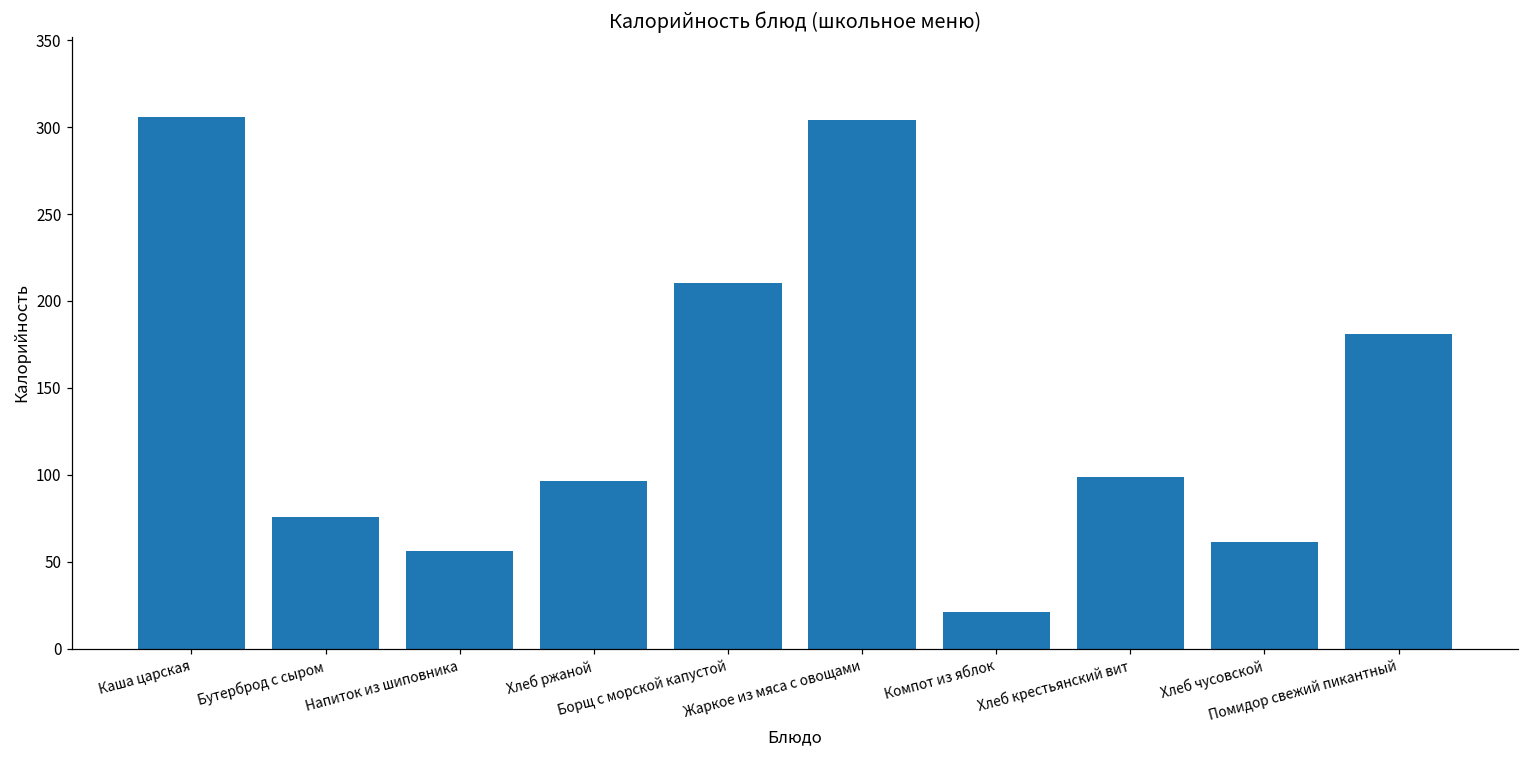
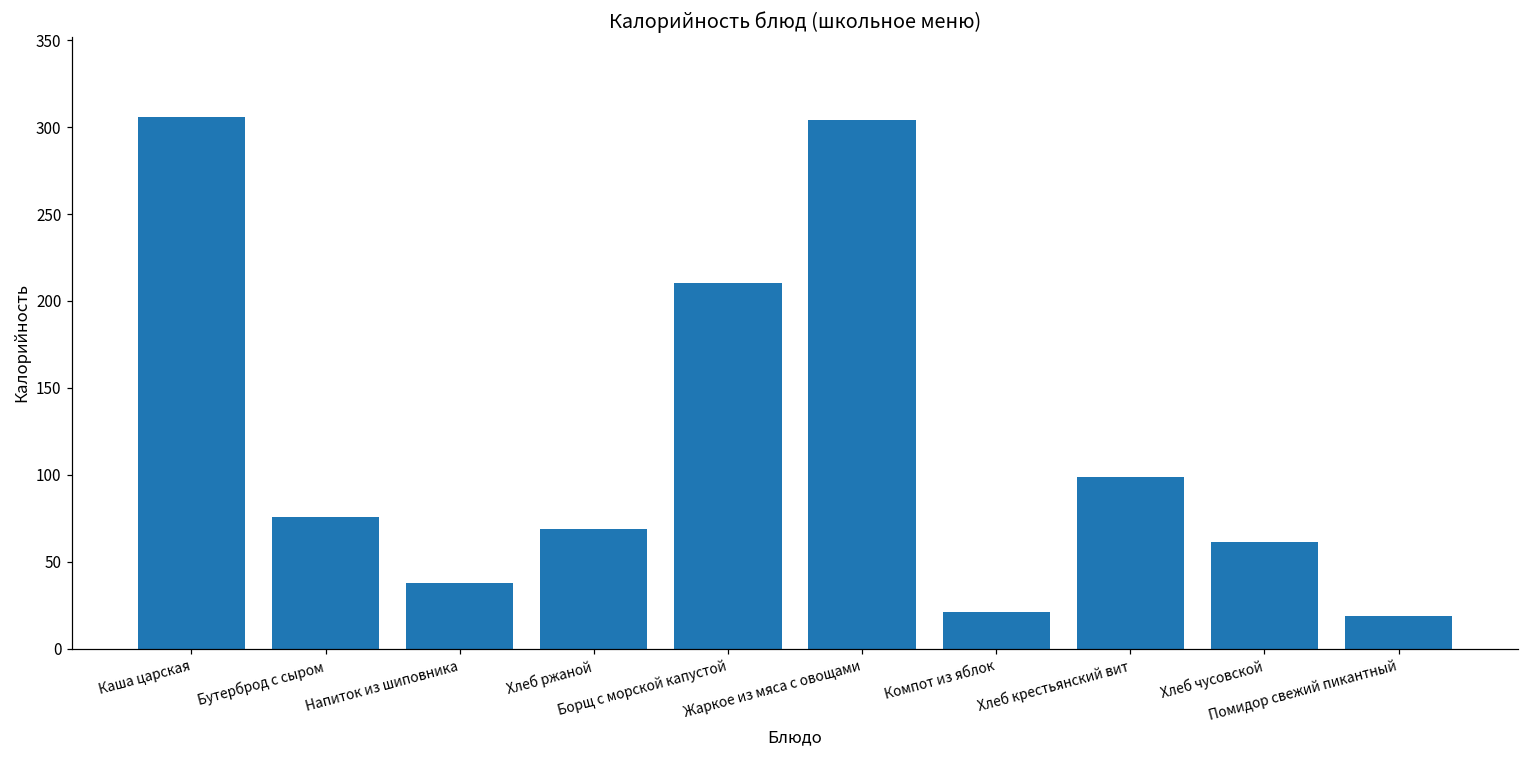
  {
    "Каша царская": 306,
    "Бутерброд с сыром": 75,
-   "Напиток из шиповника": 56,
-   "Хлеб ржаной": 97,
+   "Напиток из шиповника": 38,
+   "Хлеб ржаной": 69,
    "Борщ с морской капустой": 211,
    "Жаркое из мяса с овощами": 304,
    "Компот из яблок": 21,
    "Хлеб крестьянский вит": 99,
    "Хлеб чусовской": 61,
-   "Помидор свежий пикантный": 181
+   "Помидор свежий пикантный": 19
  }
